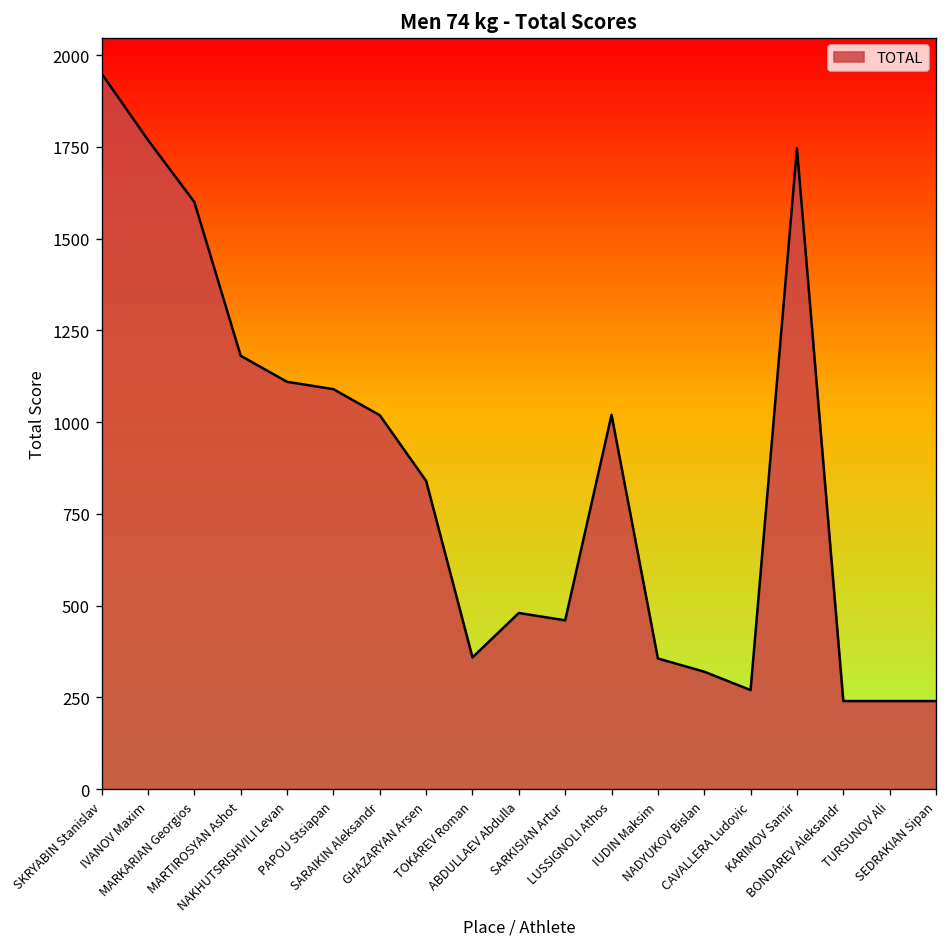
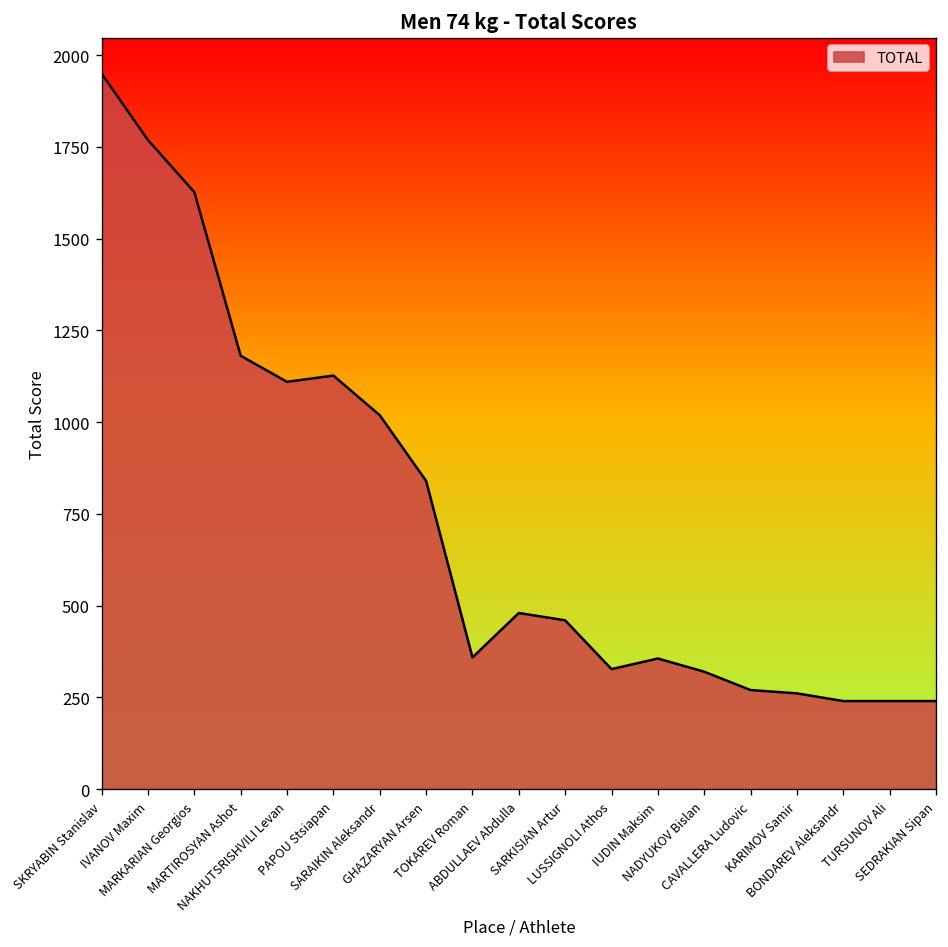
  {
    "SKRYABIN Stanislav": 1950,
    "IVANOV Maxim": 1770,
-   "MARKARIAN Georgios": 1600,
+   "MARKARIAN Georgios": 1630,
    "MARTIROSYAN Ashot": 1180,
    "NAKHUTSRISHVILI Levan": 1110,
-   "PAPOU Stsiapan": 1090,
+   "PAPOU Stsiapan": 1130,
    "SARAIKIN Aleksandr": 1020,
    "GHAZARYAN Arsen": 840,
    "TOKAREV Roman": 360,
    "ABDULLAEV Abdulla": 480,
    "SARKISIAN Artur": 460,
-   "LUSSIGNOLI Athos": 1020,
+   "LUSSIGNOLI Athos": 330,
    "IUDIN Maksim": 360,
    "NADYUKOV Bislan": 320,
    "CAVALLERA Ludovic": 270,
-   "KARIMOV Samir": 1750,
+   "KARIMOV Samir": 260,
    "BONDAREV Aleksandr": 240,
    "TURSUNOV Ali": 240,
    "SEDRAKIAN Sipan": 240
  }
